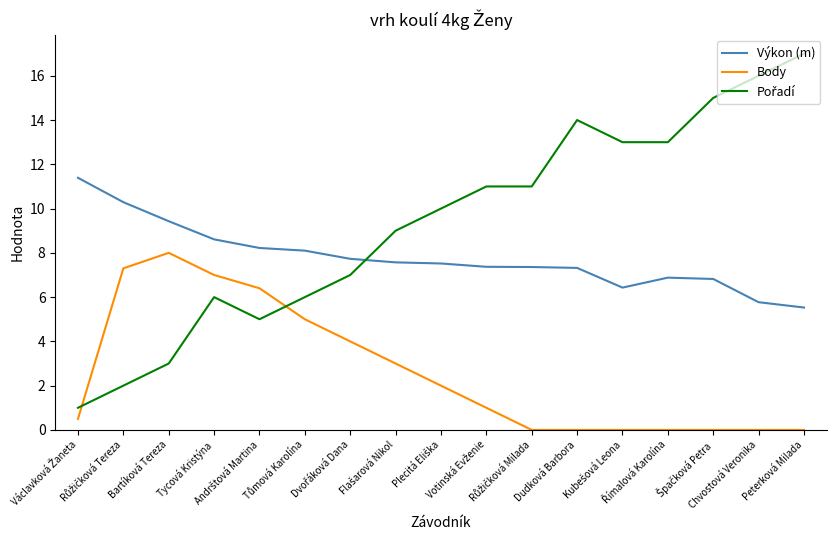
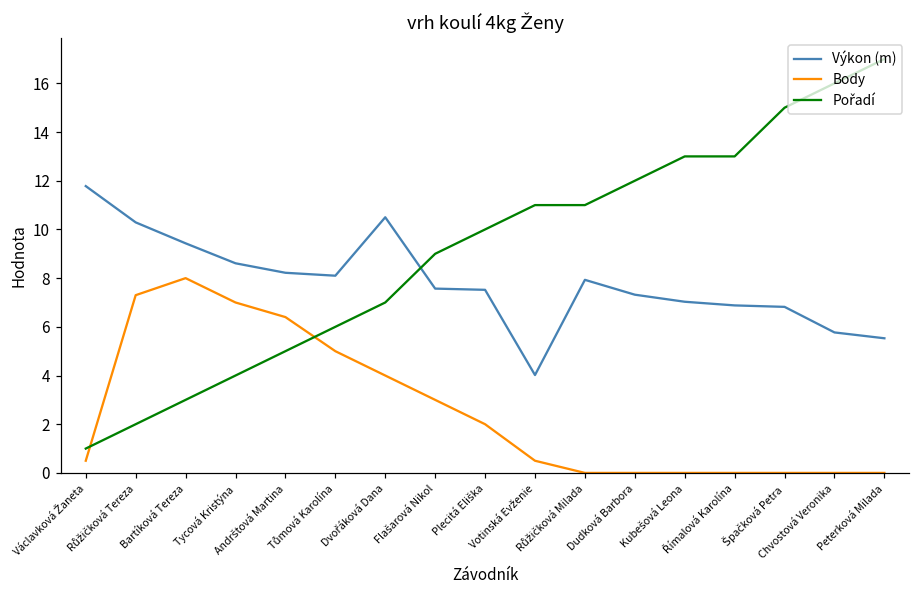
  {
    "Výkon (m)": {
-     "Václavková Žaneta": 11.4,
+     "Václavková Žaneta": 11.8,
      "Růžičková Tereza": 10.3,
      "Bartíková Tereza": 9.4,
      "Tycová Kristýna": 8.6,
      "Andrštová Martina": 8.2,
      "Tůmová Karolína": 8.1,
-     "Dvořáková Dana": 7.7,
+     "Dvořáková Dana": 10.5,
      "Flašarová Nikol": 7.6,
      "Plecitá Eliška": 7.5,
-     "Votinská Evženie": 7.4,
-     "Růžičková Milada": 7.4,
+     "Votinská Evženie": 4.0,
+     "Růžičková Milada": 7.9,
      "Dudková Barbora": 7.3,
-     "Kubešová Leona": 6.4,
+     "Kubešová Leona": 7.0,
      "Římalová Karolína": 6.9,
      "Špačková Petra": 6.8,
      "Chvostová Veronika": 5.8,
      "Peterková Milada": 5.5
    },
    "Body": {
      "Václavková Žaneta": 0.5,
      "Růžičková Tereza": 7.3,
      "Bartíková Tereza": 8.0,
      "Tycová Kristýna": 7.0,
      "Andrštová Martina": 6.4,
      "Tůmová Karolína": 5.0,
      "Dvořáková Dana": 4.0,
      "Flašarová Nikol": 3.0,
      "Plecitá Eliška": 2.0,
-     "Votinská Evženie": 1.0,
+     "Votinská Evženie": 0.5,
      "Růžičková Milada": 0.0,
      "Dudková Barbora": 0.0,
      "Kubešová Leona": 0.0,
      "Římalová Karolína": 0.0,
      "Špačková Petra": 0.0,
      "Chvostová Veronika": 0.0,
      "Peterková Milada": 0.0
    },
    "Pořadí": {
      "Václavková Žaneta": 1,
      "Růžičková Tereza": 2,
      "Bartíková Tereza": 3,
-     "Tycová Kristýna": 6,
+     "Tycová Kristýna": 4,
      "Andrštová Martina": 5,
      "Tůmová Karolína": 6,
      "Dvořáková Dana": 7,
      "Flašarová Nikol": 9,
      "Plecitá Eliška": 10,
      "Votinská Evženie": 11,
      "Růžičková Milada": 11,
-     "Dudková Barbora": 14,
+     "Dudková Barbora": 12,
      "Kubešová Leona": 13,
      "Římalová Karolína": 13,
      "Špačková Petra": 15
    }
  }
